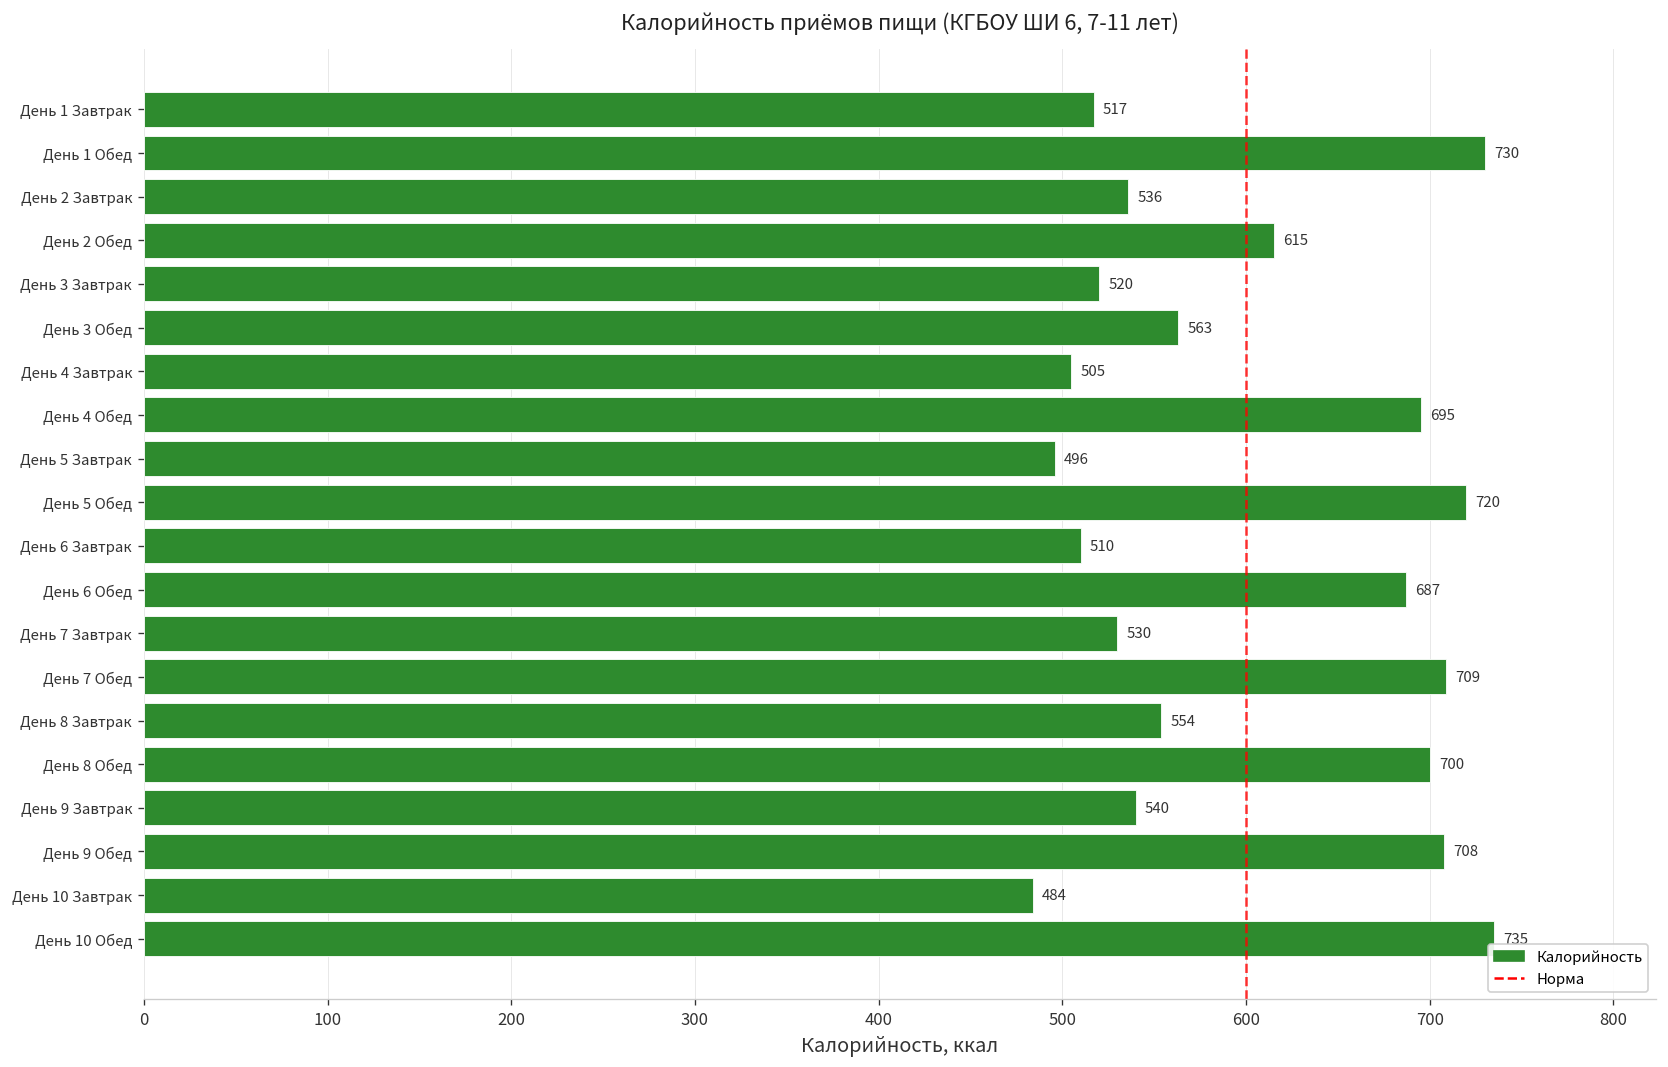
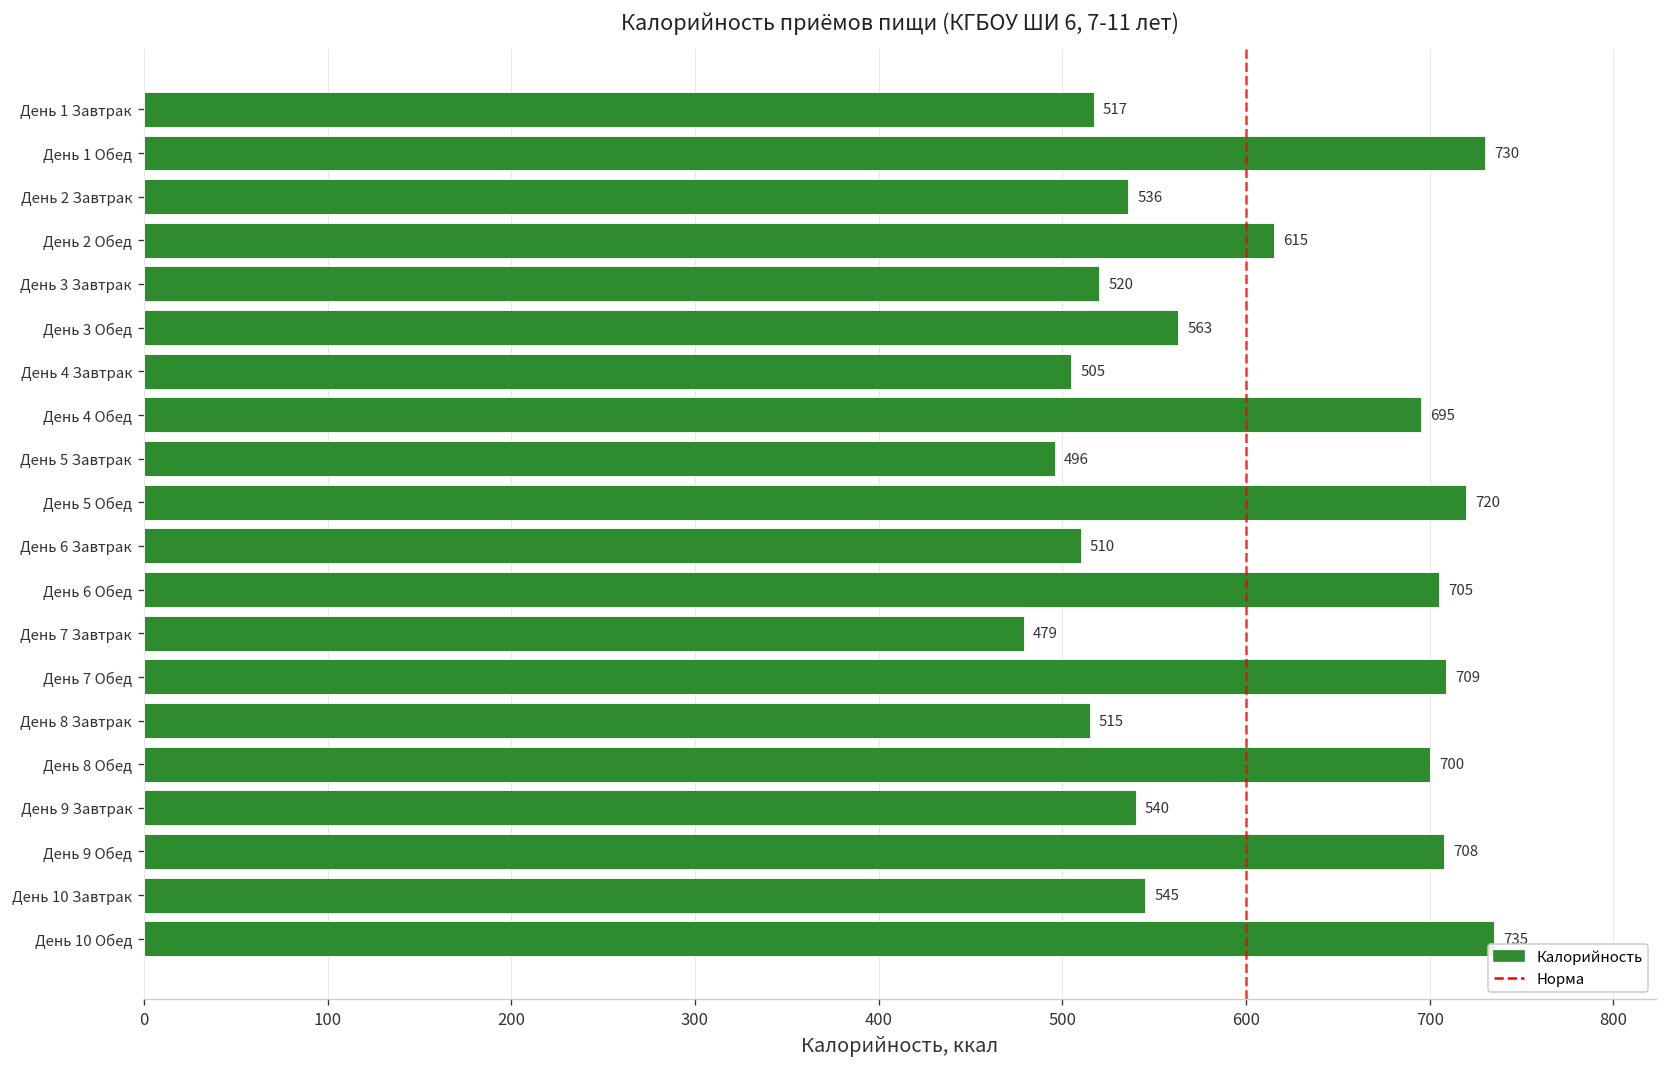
  {
    "День 1 Завтрак": 517,
    "День 1 Обед": 730,
    "День 2 Завтрак": 536,
    "День 2 Обед": 615,
    "День 3 Завтрак": 520,
    "День 3 Обед": 563,
    "День 4 Завтрак": 505,
    "День 4 Обед": 695,
    "День 5 Завтрак": 496,
    "День 5 Обед": 720,
    "День 6 Завтрак": 510,
-   "День 6 Обед": 687,
-   "День 7 Завтрак": 530,
+   "День 6 Обед": 705,
+   "День 7 Завтрак": 479,
    "День 7 Обед": 709,
-   "День 8 Завтрак": 554,
+   "День 8 Завтрак": 515,
    "День 8 Обед": 700,
    "День 9 Завтрак": 540,
    "День 9 Обед": 708,
-   "День 10 Завтрак": 484
+   "День 10 Завтрак": 545
  }
